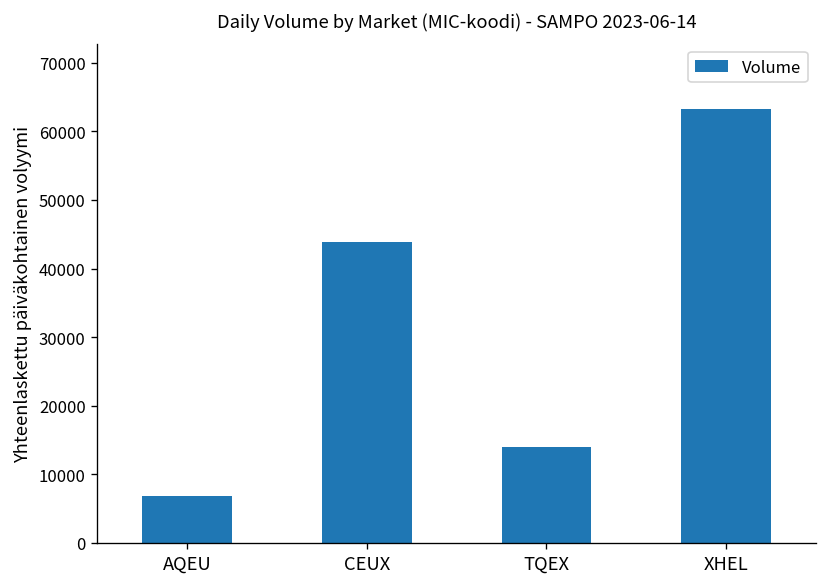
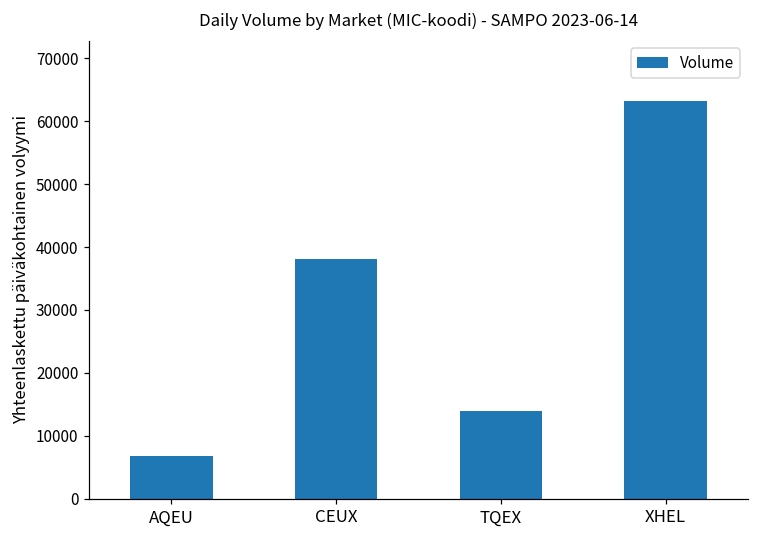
  {
    "AQEU": 7000,
-   "CEUX": 44000,
+   "CEUX": 38000,
    "TQEX": 14000,
    "XHEL": 63000
  }
